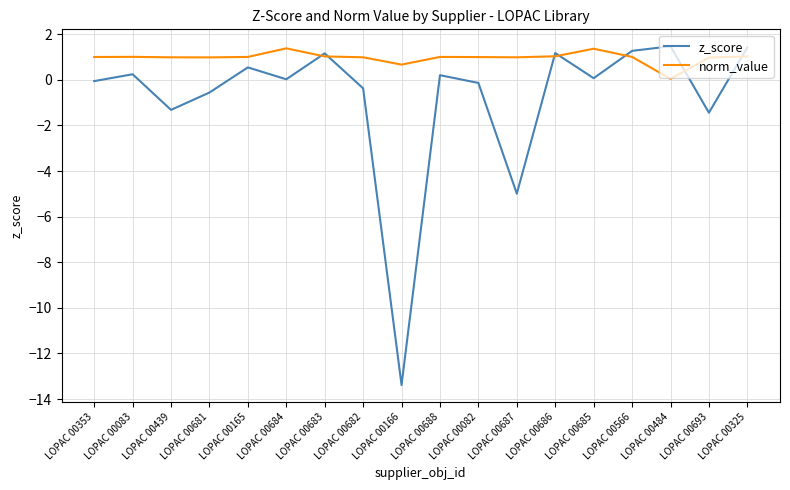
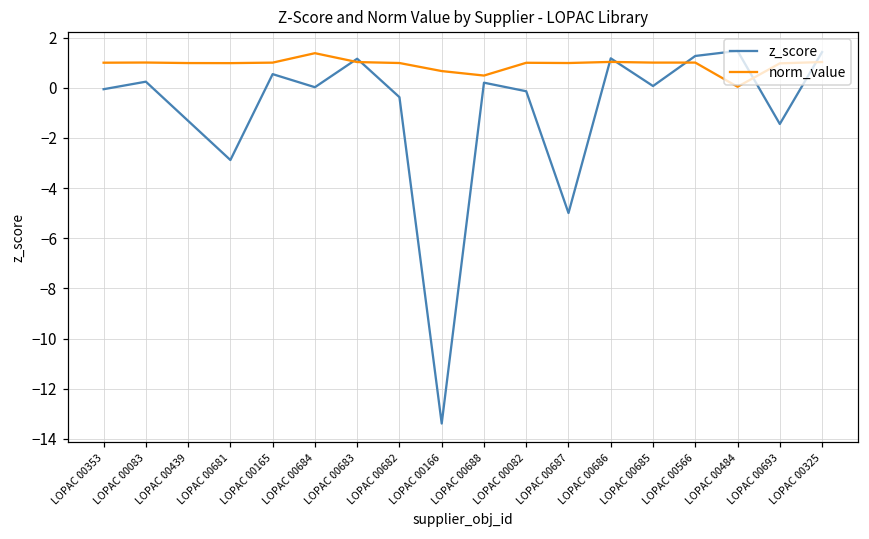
  {
    "z_score": {
      "LOPAC 00353": -0.1,
      "LOPAC 00083": 0.2,
      "LOPAC 00439": -1.3,
-     "LOPAC 00681": -0.6,
+     "LOPAC 00681": -2.9,
      "LOPAC 00165": 0.5,
      "LOPAC 00684": 0.0,
      "LOPAC 00683": 1.2,
      "LOPAC 00682": -0.4,
      "LOPAC 00166": -13.4,
      "LOPAC 00688": 0.2,
      "LOPAC 00082": -0.1,
      "LOPAC 00687": -5.0,
      "LOPAC 00686": 1.2,
      "LOPAC 00685": 0.1,
      "LOPAC 00566": 1.3,
      "LOPAC 00693": -1.4
    },
    "norm_value": {
      "LOPAC 00353": 1.0,
      "LOPAC 00083": 1.0,
      "LOPAC 00439": 1.0,
      "LOPAC 00681": 1.0,
      "LOPAC 00165": 1.0,
      "LOPAC 00684": 1.4,
      "LOPAC 00683": 1.0,
      "LOPAC 00682": 1.0,
      "LOPAC 00166": 0.7,
-     "LOPAC 00688": 1.0,
+     "LOPAC 00688": 0.5,
      "LOPAC 00082": 1.0,
      "LOPAC 00687": 1.0,
      "LOPAC 00686": 1.0,
-     "LOPAC 00685": 1.4,
+     "LOPAC 00685": 1.0,
      "LOPAC 00566": 1.0,
      "LOPAC 00484": 0.0
    }
  }
